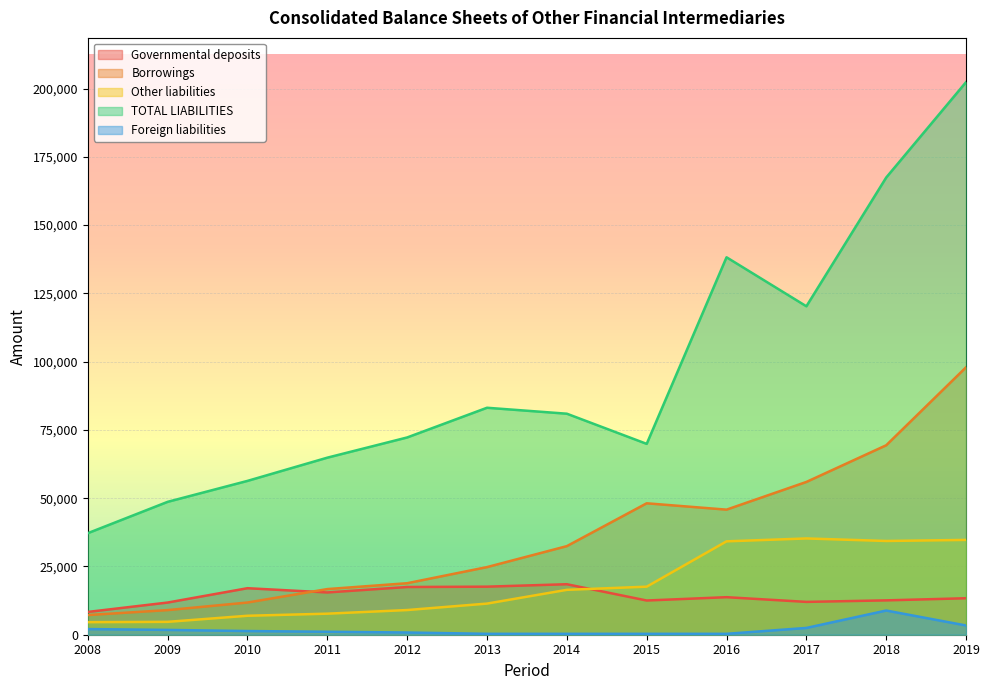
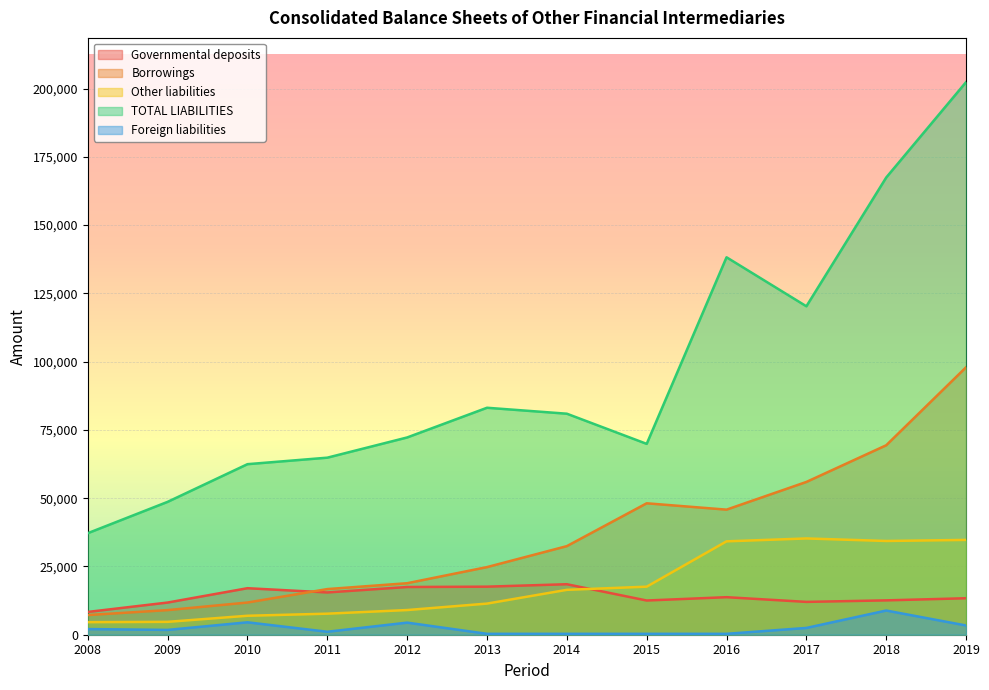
  {
    "TOTAL LIABILITIES": {
      "2008": "37,000",
      "2009": "49,000",
-     "2010": "56,000",
+     "2010": "62,000",
      "2011": "65,000",
      "2012": "72,000",
      "2013": "83,000",
      "2014": "81,000",
      "2015": "70,000",
      "2016": "138,000",
      "2017": "120,000",
      "2018": "167,000",
      "2019": "202,000"
    },
    "Foreign liabilities": {
      "2008": "2,000",
      "2009": "2,000",
-     "2010": "1,000",
+     "2010": "5,000",
      "2011": "1,000",
-     "2012": "1,000",
+     "2012": "4,000",
      "2013": "0",
      "2014": "0",
      "2015": "0",
      "2016": "0",
      "2017": "2,000",
      "2018": "9,000",
      "2019": "3,000"
    }
  }
